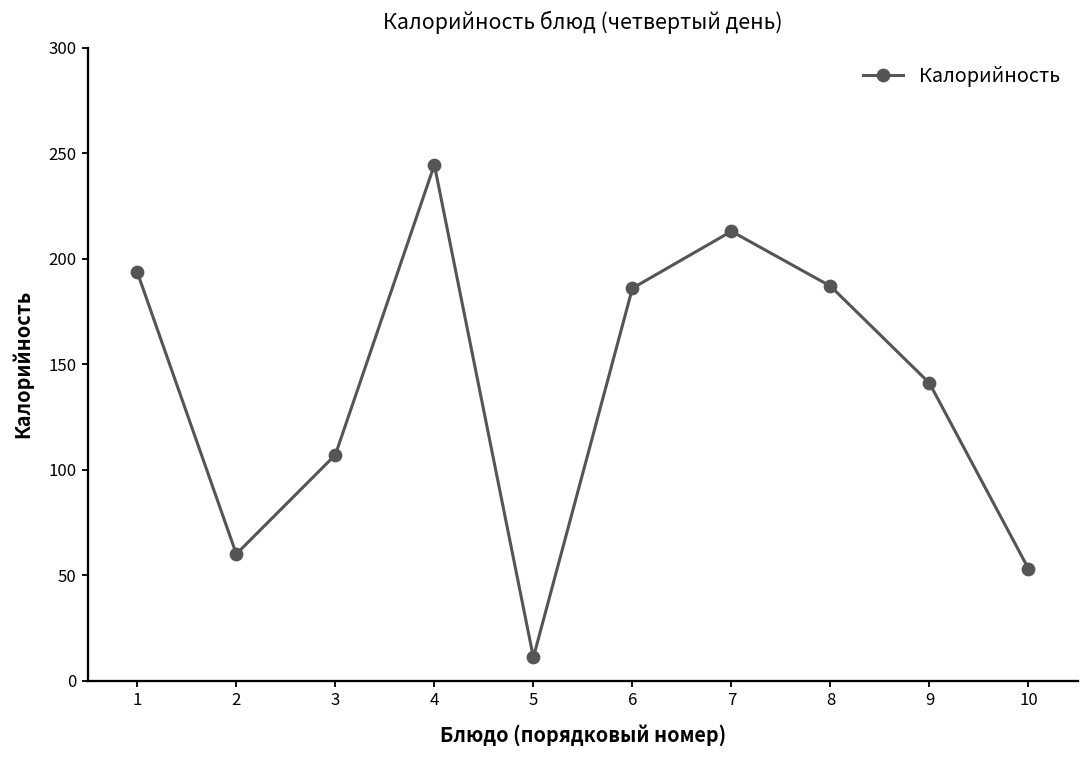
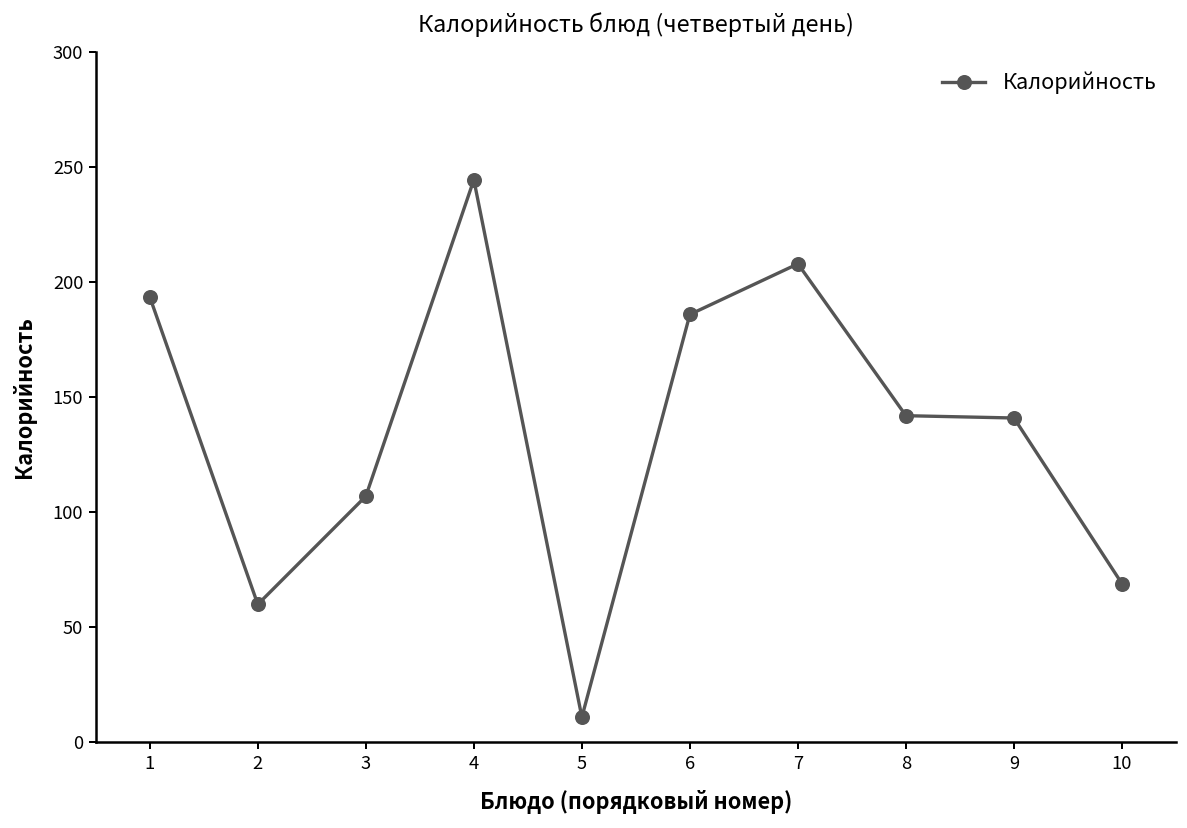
  {
    "1": 194,
    "2": 60,
    "3": 107,
    "4": 245,
    "5": 11,
    "6": 186,
-   "7": 213,
-   "8": 187,
+   "7": 208,
+   "8": 142,
    "9": 141,
-   "10": 53
+   "10": 69
  }
